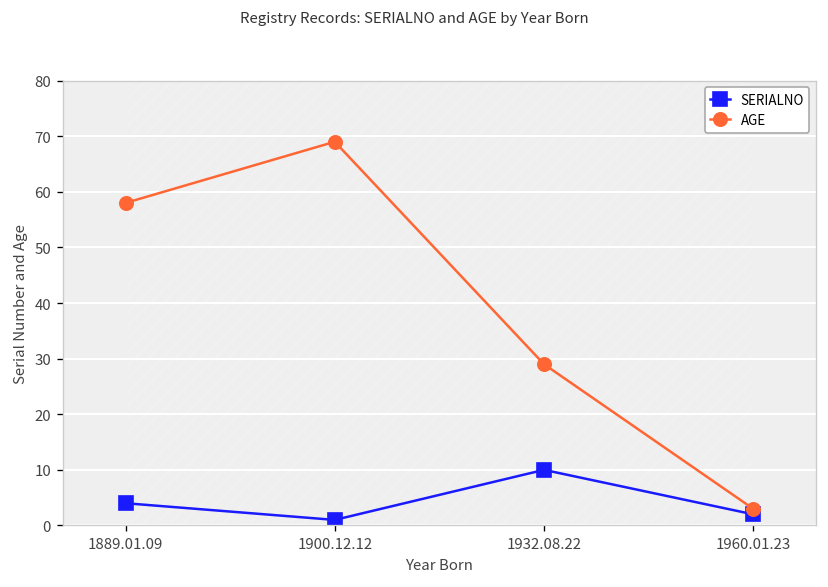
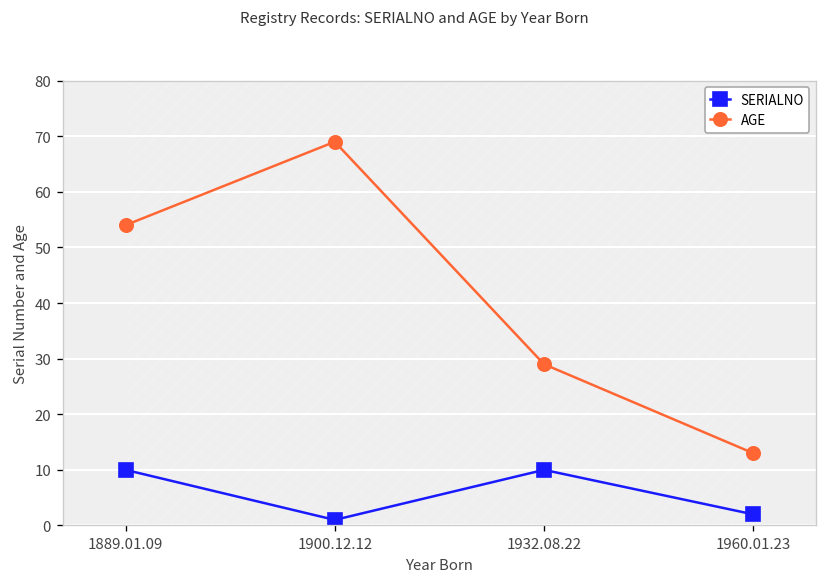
  {
    "SERIALNO": {
-     "1889.01.09": 4,
+     "1889.01.09": 10,
      "1932.08.22": 10,
      "1960.01.23": 2
    },
    "AGE": {
-     "1889.01.09": 58,
+     "1889.01.09": 54,
      "1900.12.12": 69,
      "1932.08.22": 29,
-     "1960.01.23": 3
+     "1960.01.23": 13
    }
  }
